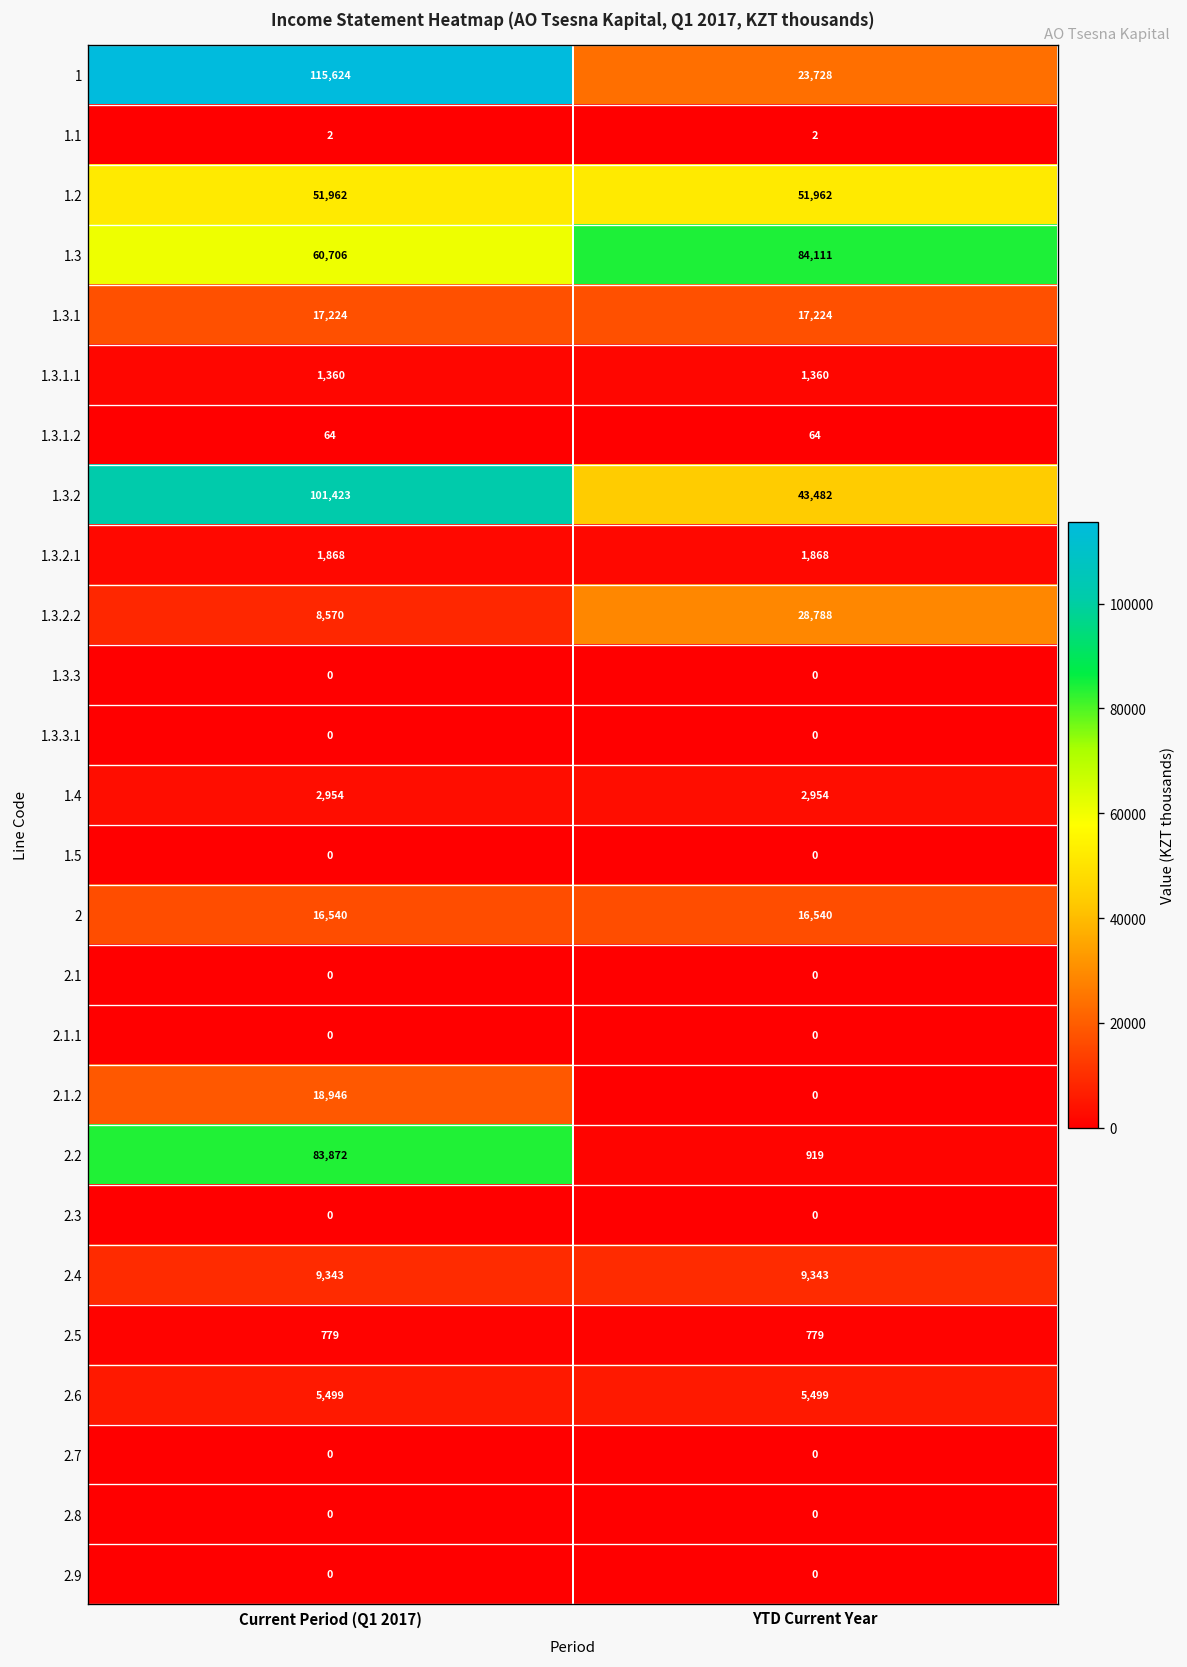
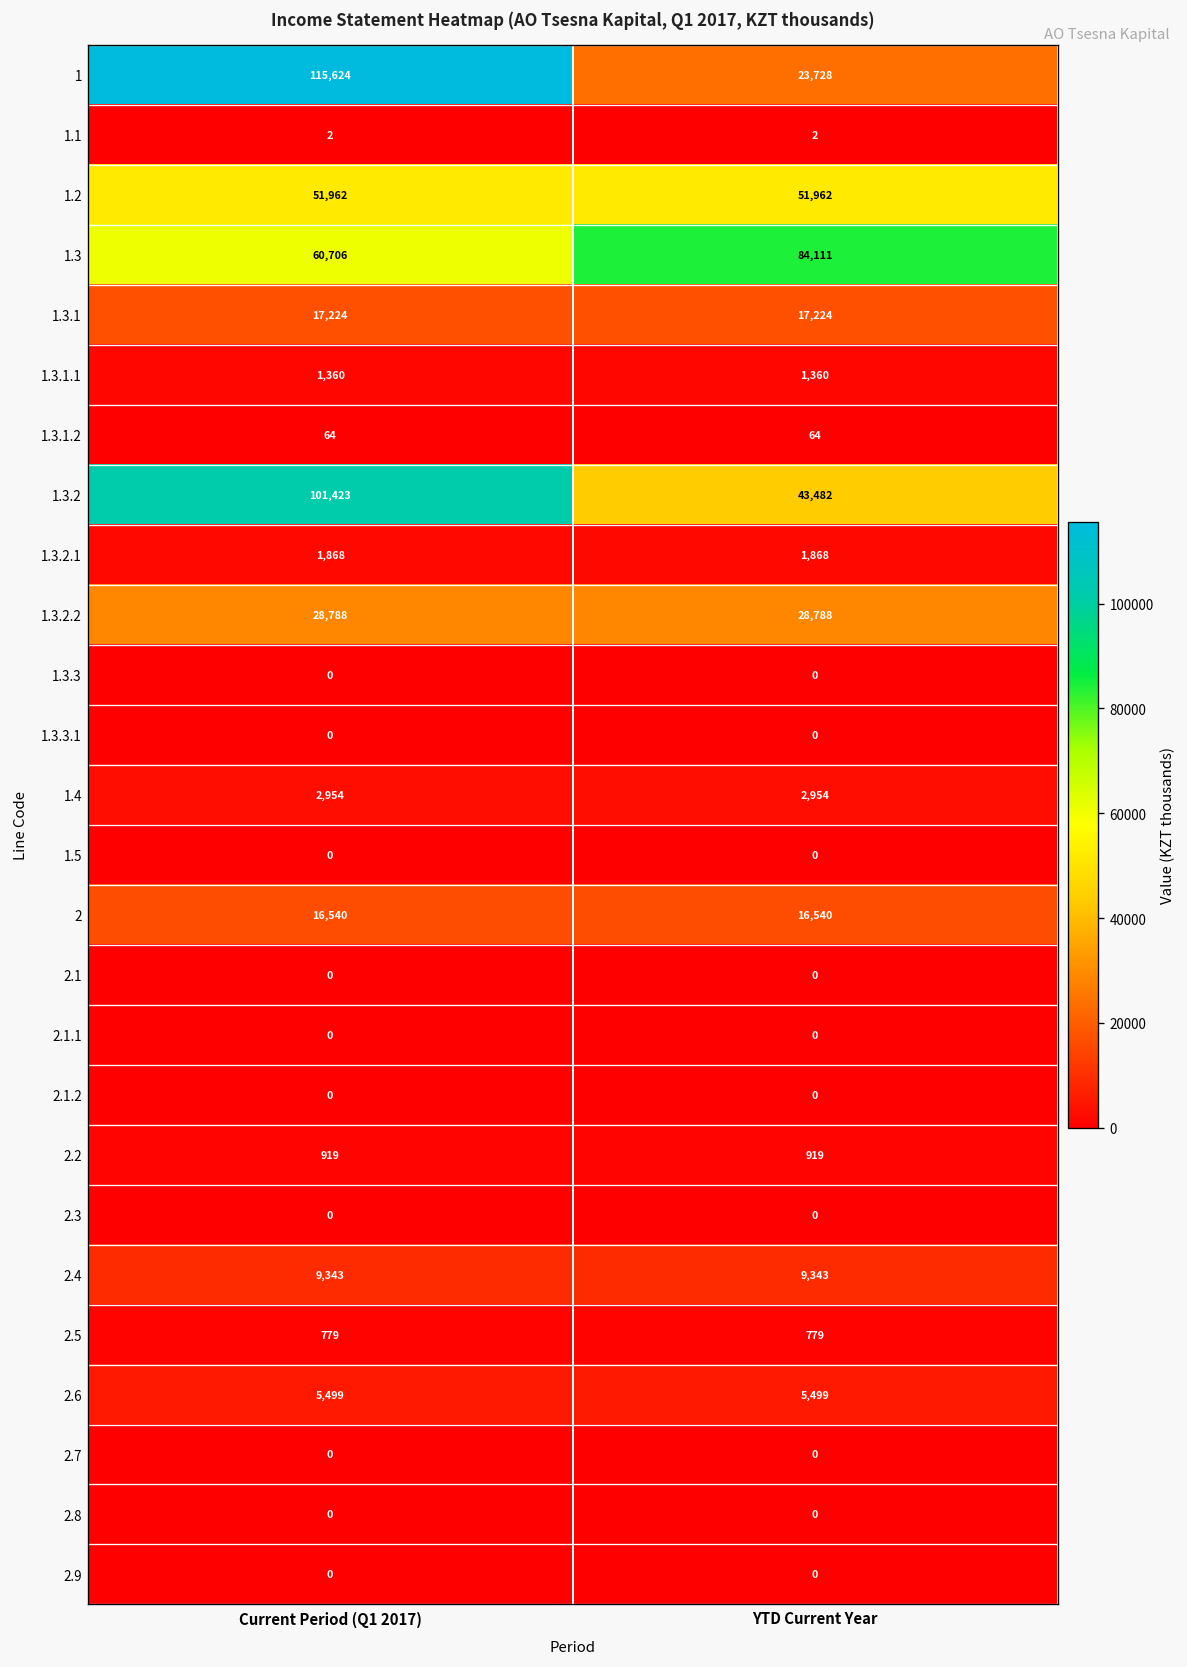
  {
    "1": {
      "Current Period (Q1 2017)": "115,624",
      "YTD Current Year": "23,728"
    },
    "1.1": {
      "Current Period (Q1 2017)": "2",
      "YTD Current Year": "2"
    },
    "1.2": {
      "Current Period (Q1 2017)": "51,962",
      "YTD Current Year": "51,962"
    },
    "1.3": {
      "Current Period (Q1 2017)": "60,706",
      "YTD Current Year": "84,111"
    },
    "1.3.1": {
      "Current Period (Q1 2017)": "17,224",
      "YTD Current Year": "17,224"
    },
    "1.3.1.1": {
      "Current Period (Q1 2017)": "1,360",
      "YTD Current Year": "1,360"
    },
    "1.3.1.2": {
      "Current Period (Q1 2017)": "64",
      "YTD Current Year": "64"
    },
    "1.3.2": {
      "Current Period (Q1 2017)": "101,423",
      "YTD Current Year": "43,482"
    },
    "1.3.2.1": {
      "Current Period (Q1 2017)": "1,868",
      "YTD Current Year": "1,868"
    },
    "1.3.2.2": {
-     "Current Period (Q1 2017)": "8,570",
+     "Current Period (Q1 2017)": "28,788",
      "YTD Current Year": "28,788"
    },
    "1.3.3": {
      "Current Period (Q1 2017)": "0",
      "YTD Current Year": "0"
    },
    "1.3.3.1": {
      "Current Period (Q1 2017)": "0",
      "YTD Current Year": "0"
    },
    "1.4": {
      "Current Period (Q1 2017)": "2,954",
      "YTD Current Year": "2,954"
    },
    "1.5": {
      "Current Period (Q1 2017)": "0",
      "YTD Current Year": "0"
    },
    "2": {
      "Current Period (Q1 2017)": "16,540",
      "YTD Current Year": "16,540"
    },
    "2.1": {
      "Current Period (Q1 2017)": "0",
      "YTD Current Year": "0"
    },
    "2.1.1": {
      "Current Period (Q1 2017)": "0",
      "YTD Current Year": "0"
    },
    "2.1.2": {
-     "Current Period (Q1 2017)": "18,946",
+     "Current Period (Q1 2017)": "0",
      "YTD Current Year": "0"
    },
    "2.2": {
-     "Current Period (Q1 2017)": "83,872",
+     "Current Period (Q1 2017)": "919",
      "YTD Current Year": "919"
    },
    "2.3": {
      "Current Period (Q1 2017)": "0",
      "YTD Current Year": "0"
    },
    "2.4": {
      "Current Period (Q1 2017)": "9,343",
      "YTD Current Year": "9,343"
    },
    "2.5": {
      "Current Period (Q1 2017)": "779",
      "YTD Current Year": "779"
    },
    "2.6": {
      "Current Period (Q1 2017)": "5,499",
      "YTD Current Year": "5,499"
    },
    "2.7": {
      "Current Period (Q1 2017)": "0",
      "YTD Current Year": "0"
    },
    "2.8": {
      "Current Period (Q1 2017)": "0",
      "YTD Current Year": "0"
    },
    "2.9": {
      "Current Period (Q1 2017)": "0",
      "YTD Current Year": "0"
    }
  }
